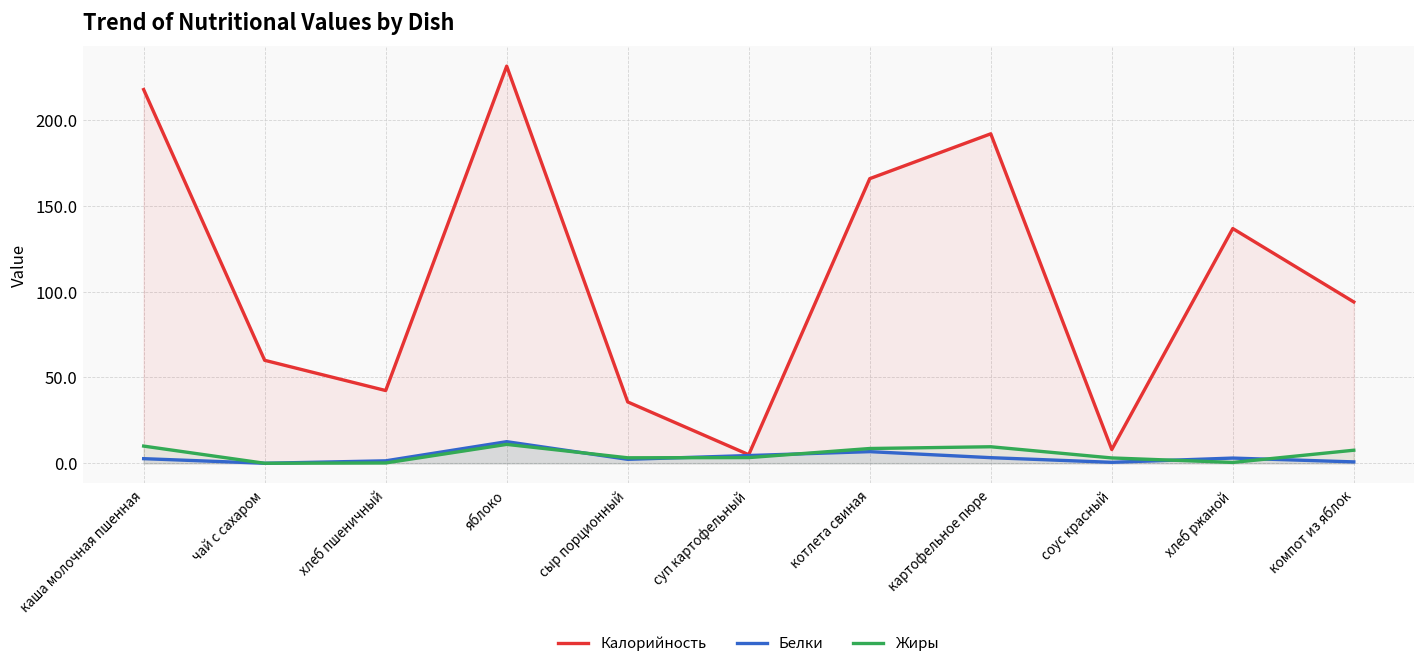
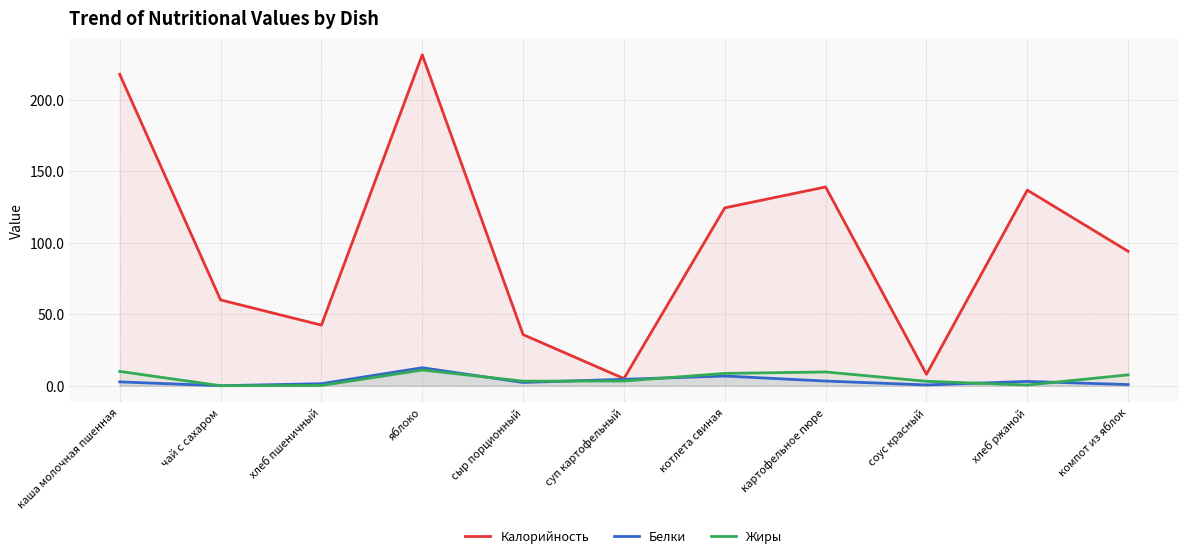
  {
    "Калорийность": {
      "каша молочная пшенная": 218,
      "чай с сахаром": 60,
      "хлеб пшеничный": 42,
      "яблоко": 231,
      "сыр порционный": 36,
-     "котлета свиная": 166,
-     "картофельное пюре": 192,
+     "котлета свиная": 124,
+     "картофельное пюре": 139,
      "соус красный": 8,
      "хлеб ржаной": 137,
      "компот из яблок": 94
    },
    "Белки": {
      "каша молочная пшенная": 3,
      "котлета свиная": 7,
      "картофельное пюре": 3,
      "соус красный": 1,
      "хлеб ржаной": 3,
      "компот из яблок": 1
    },
    "Жиры": {
      "каша молочная пшенная": 10,
      "котлета свиная": 9,
      "картофельное пюре": 10,
      "соус красный": 3,
      "хлеб ржаной": 0,
      "компот из яблок": 8
    }
  }
